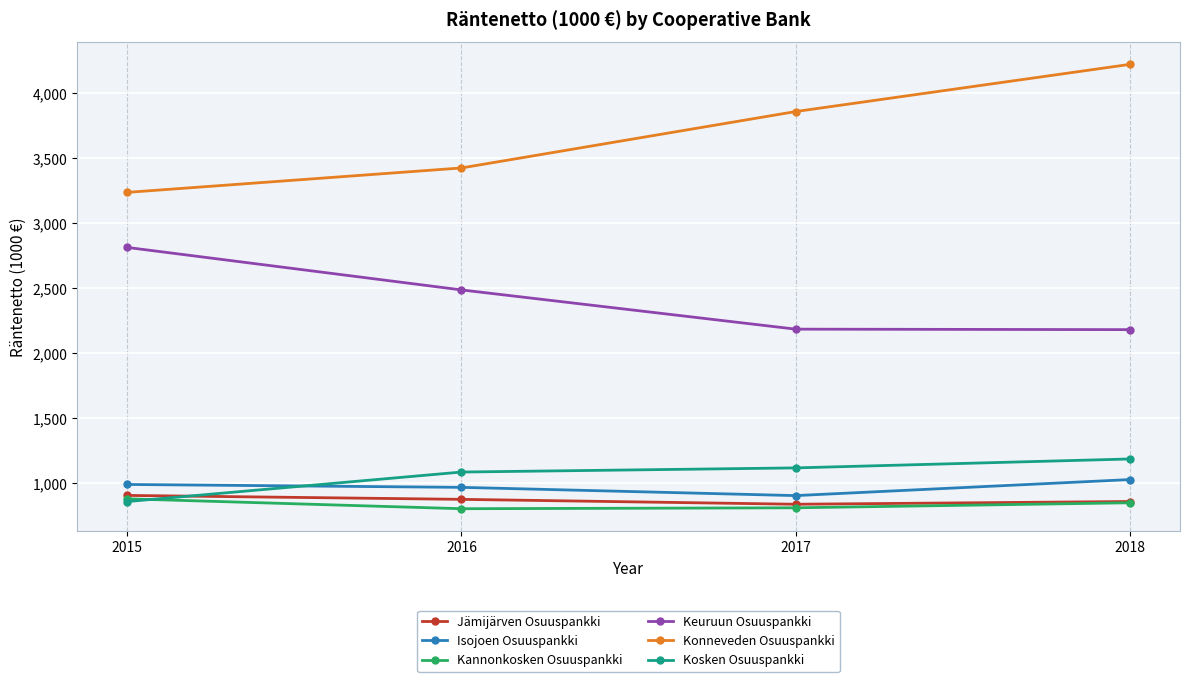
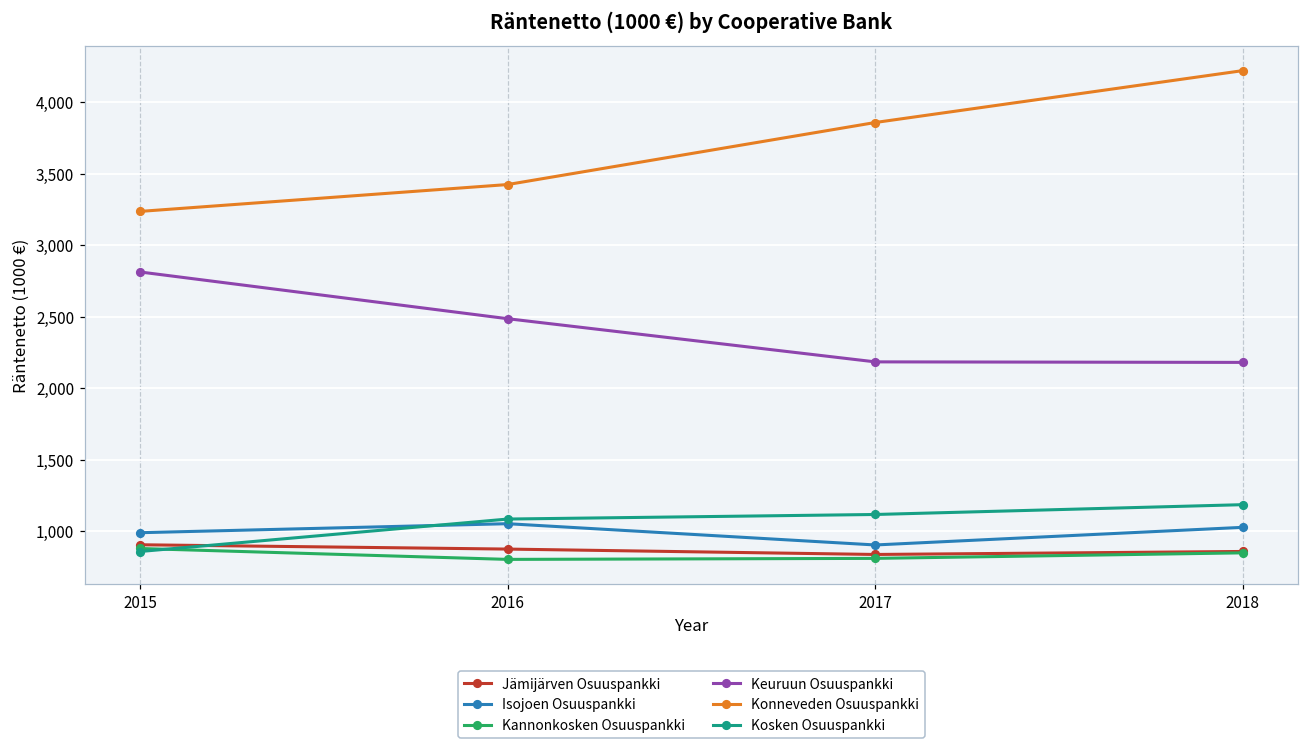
  {
    "Jämijärven Osuuspankki": {
      "2015": "910",
      "2016": "880",
      "2017": "840"
    },
    "Isojoen Osuuspankki": {
      "2015": "990",
-     "2016": "970",
+     "2016": "1,050",
      "2017": "900",
      "2018": "1,030"
    },
    "Keuruun Osuuspankki": {
      "2015": "2,810",
      "2016": "2,490",
      "2017": "2,180",
      "2018": "2,180"
    },
    "Konneveden Osuuspankki": {
      "2015": "3,240",
      "2016": "3,420",
      "2017": "3,860",
      "2018": "4,220"
    }
  }
